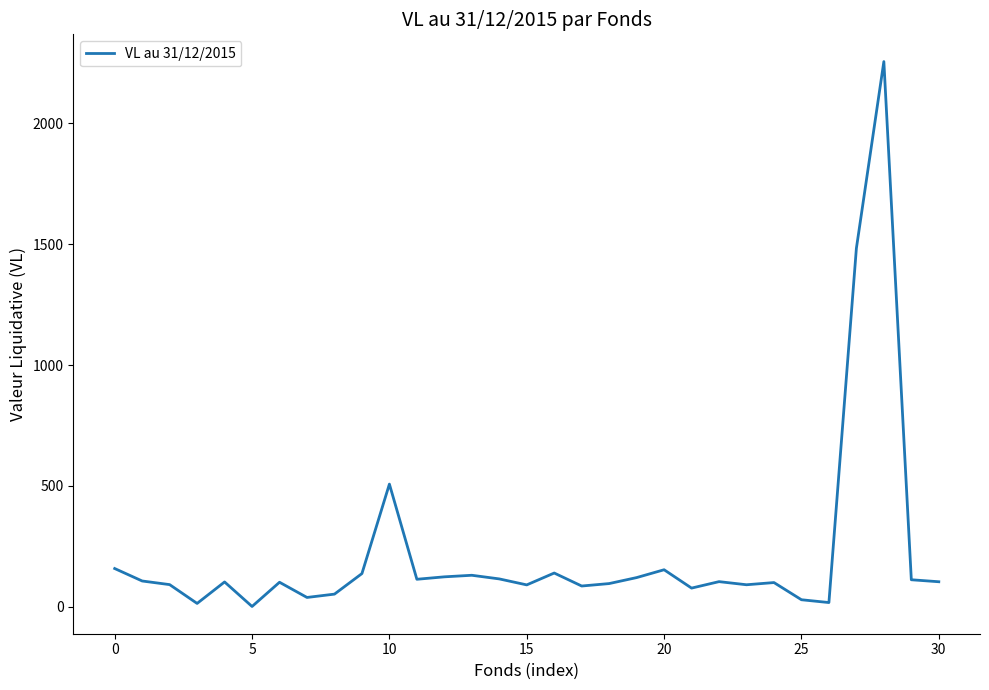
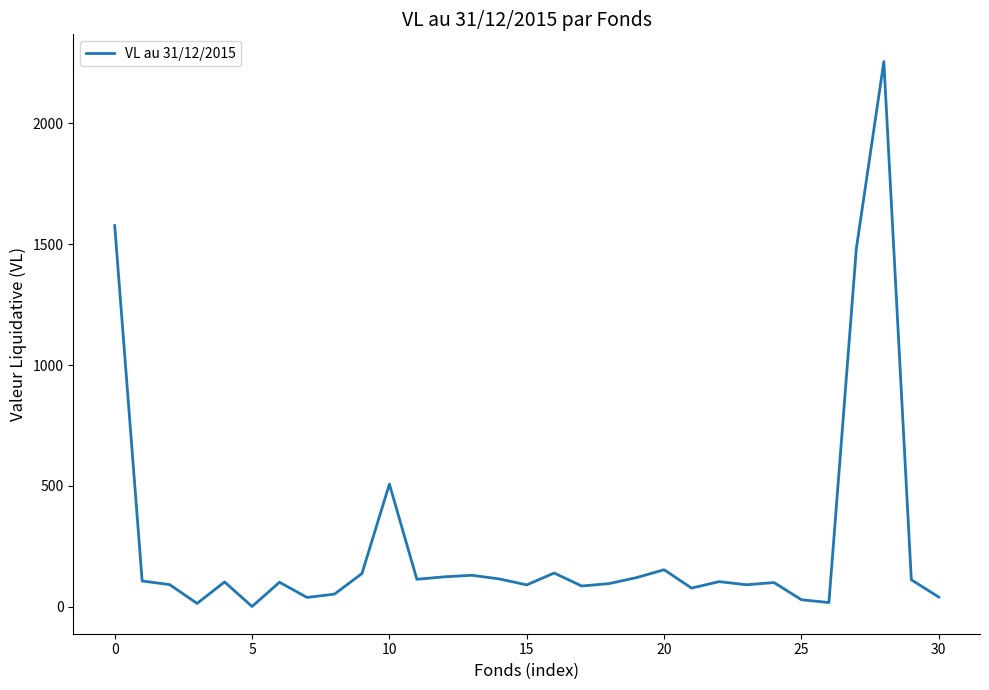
  {
-   "0": 160,
+   "0": 1580,
    "5": 0,
    "10": 510,
    "15": 90,
    "20": 150,
    "25": 30,
-   "30": 100
+   "30": 40
  }
